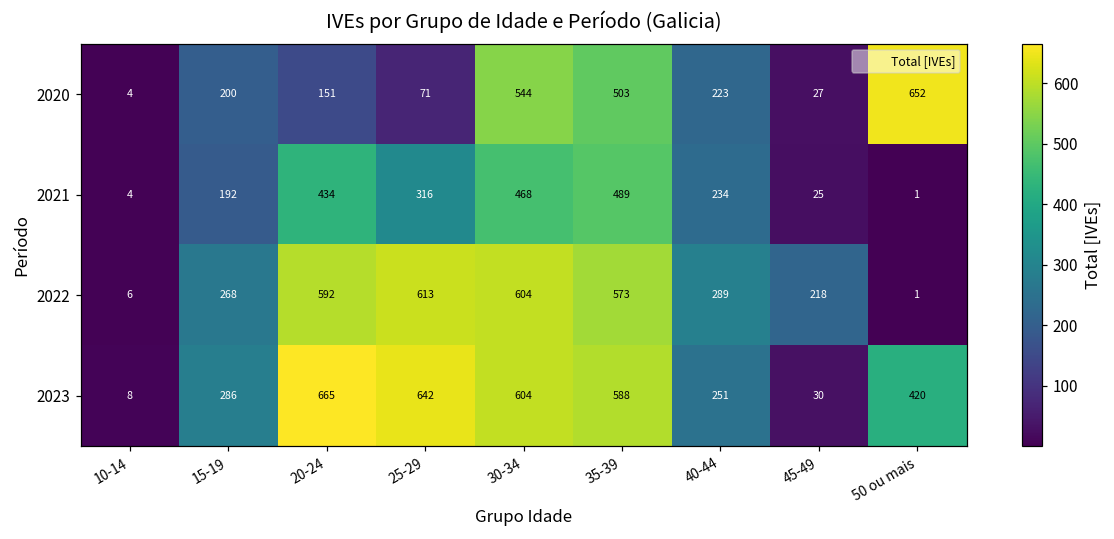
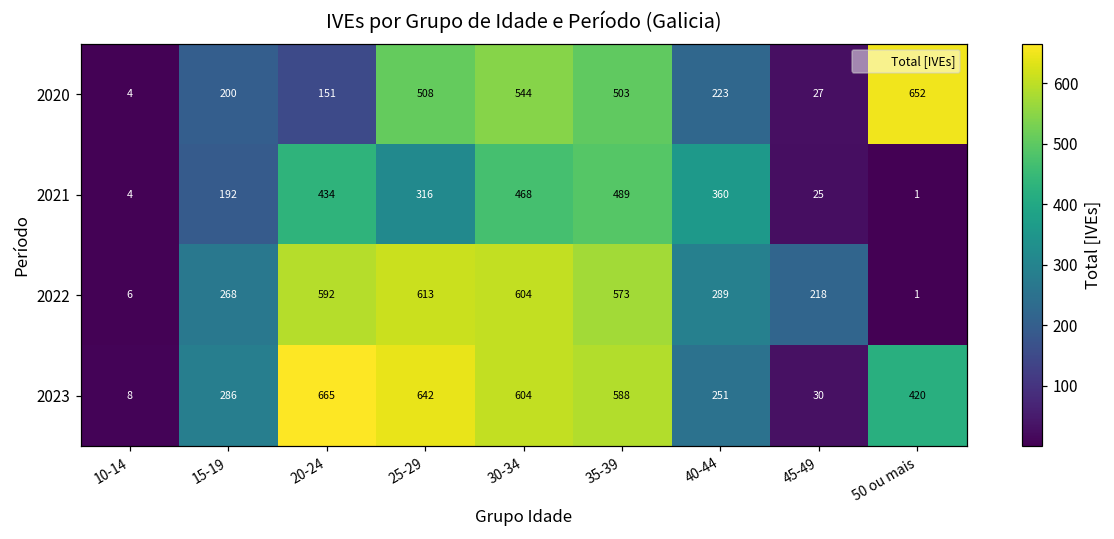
  {
    "2020": {
      "10-14": 4,
      "15-19": 200,
      "20-24": 151,
-     "25-29": 71,
+     "25-29": 508,
      "30-34": 544,
      "35-39": 503,
      "40-44": 223,
      "45-49": 27,
      "50 ou mais": 652
    },
    "2021": {
      "10-14": 4,
      "15-19": 192,
      "20-24": 434,
      "25-29": 316,
      "30-34": 468,
      "35-39": 489,
-     "40-44": 234,
+     "40-44": 360,
      "45-49": 25,
      "50 ou mais": 1
    },
    "2022": {
      "10-14": 6,
      "15-19": 268,
      "20-24": 592,
      "25-29": 613,
      "30-34": 604,
      "35-39": 573,
      "40-44": 289,
      "45-49": 218,
      "50 ou mais": 1
    },
    "2023": {
      "10-14": 8,
      "15-19": 286,
      "20-24": 665,
      "25-29": 642,
      "30-34": 604,
      "35-39": 588,
      "40-44": 251,
      "45-49": 30,
      "50 ou mais": 420
    }
  }
